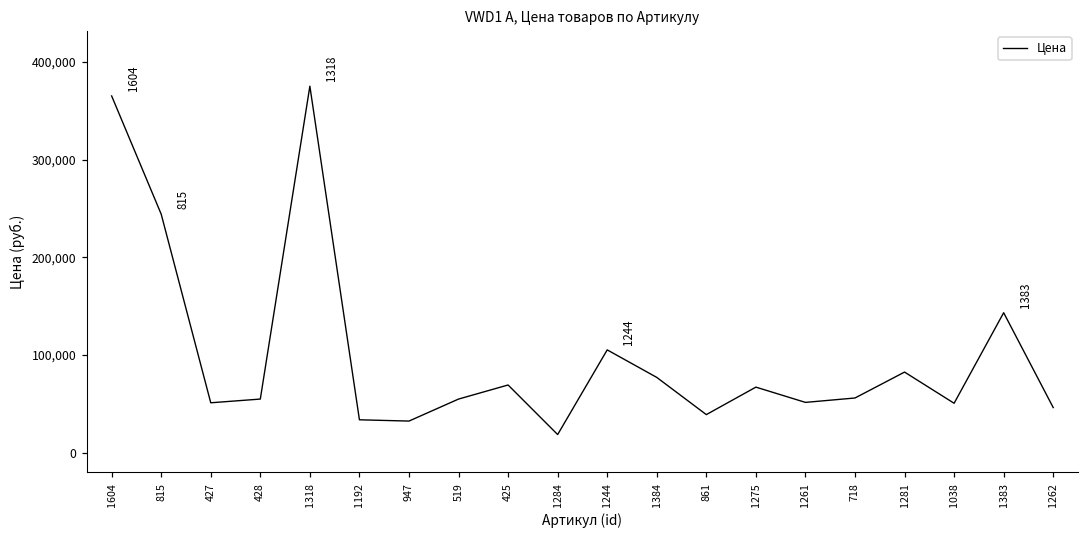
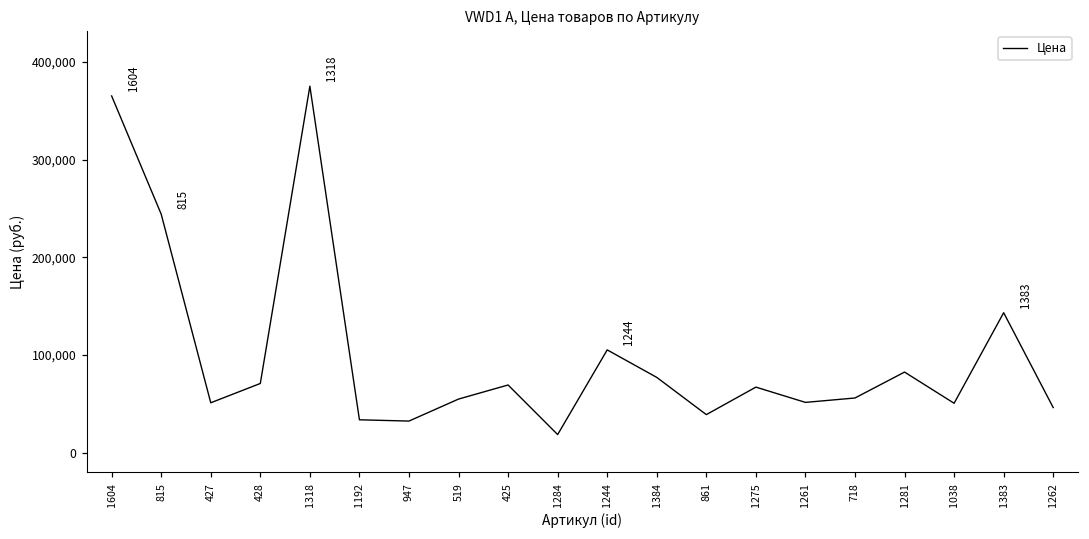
  {
    "427": "50,000",
-   "428": "60,000",
+   "428": "70,000",
    "1192": "30,000",
    "947": "30,000",
    "519": "60,000",
    "425": "70,000",
    "1284": "20,000",
    "1384": "80,000",
    "861": "40,000",
    "1275": "70,000",
    "1261": "50,000",
    "718": "60,000",
    "1281": "80,000",
    "1038": "50,000",
    "1262": "50,000"
  }
